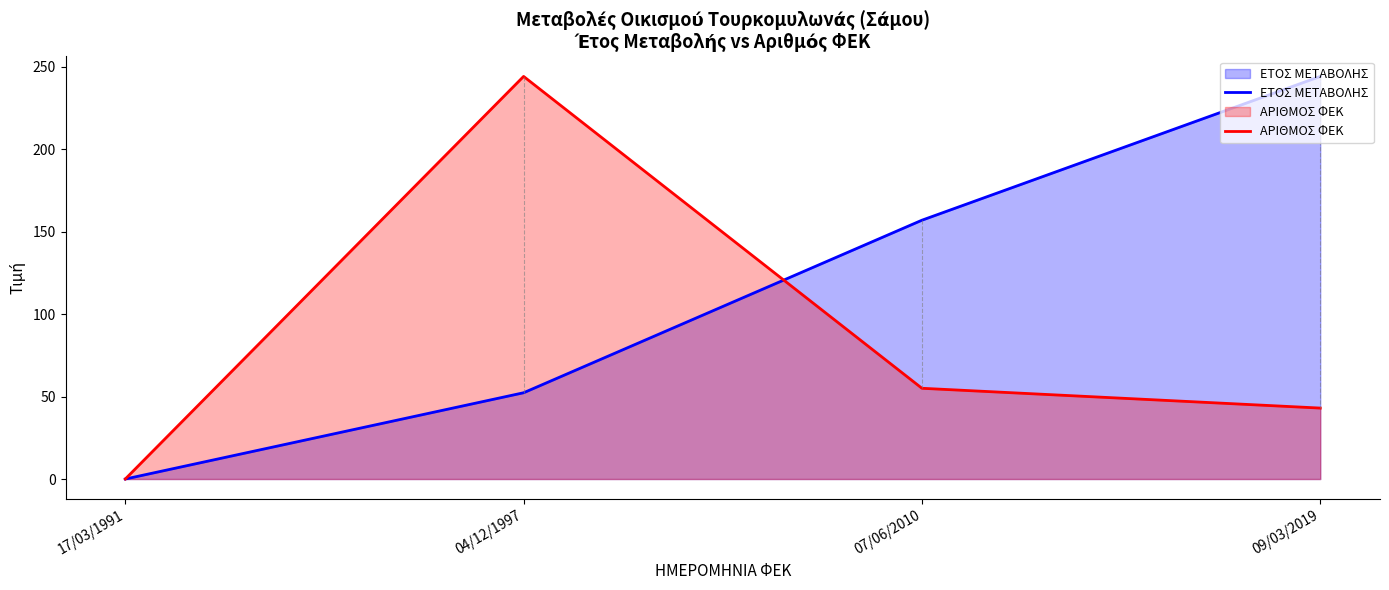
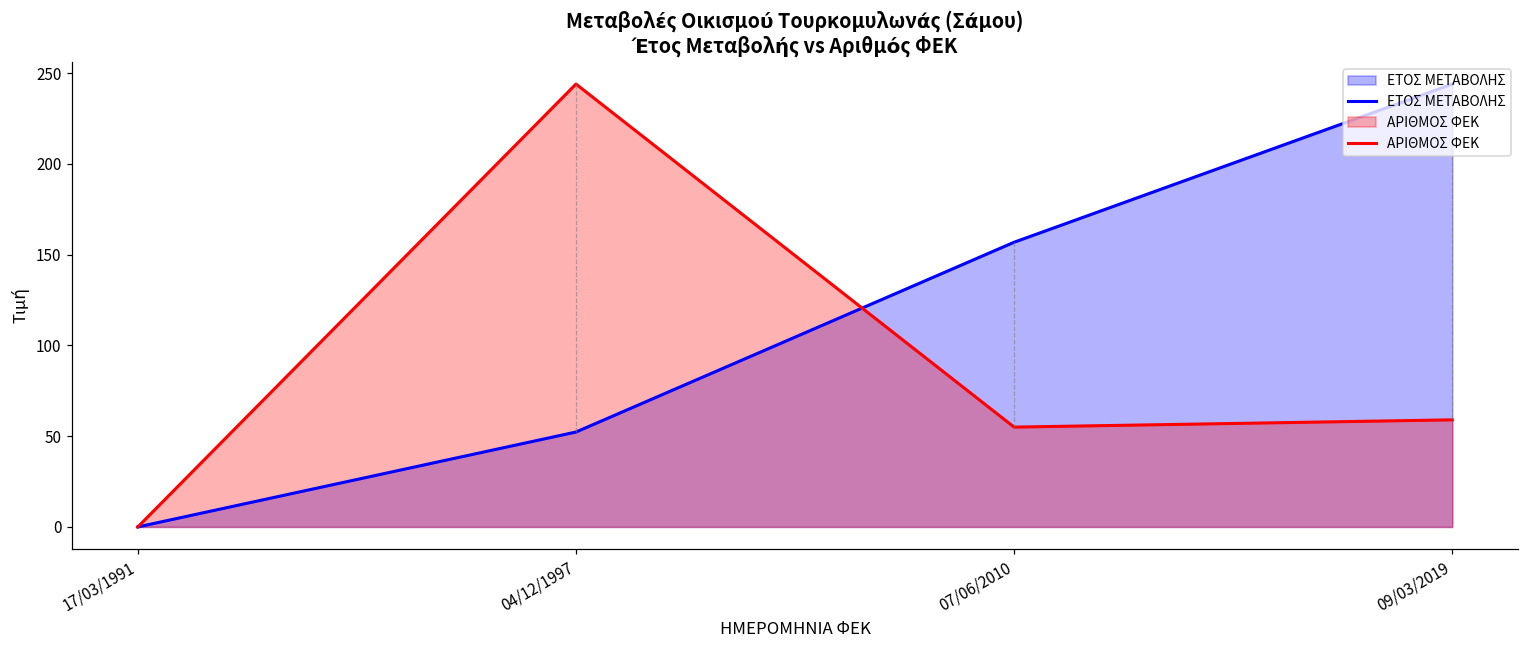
  {
    "ΑΡΙΘΜΟΣ ΦΕΚ": {
-     "09/03/2019": 43
+     "09/03/2019": 59
    }
  }
